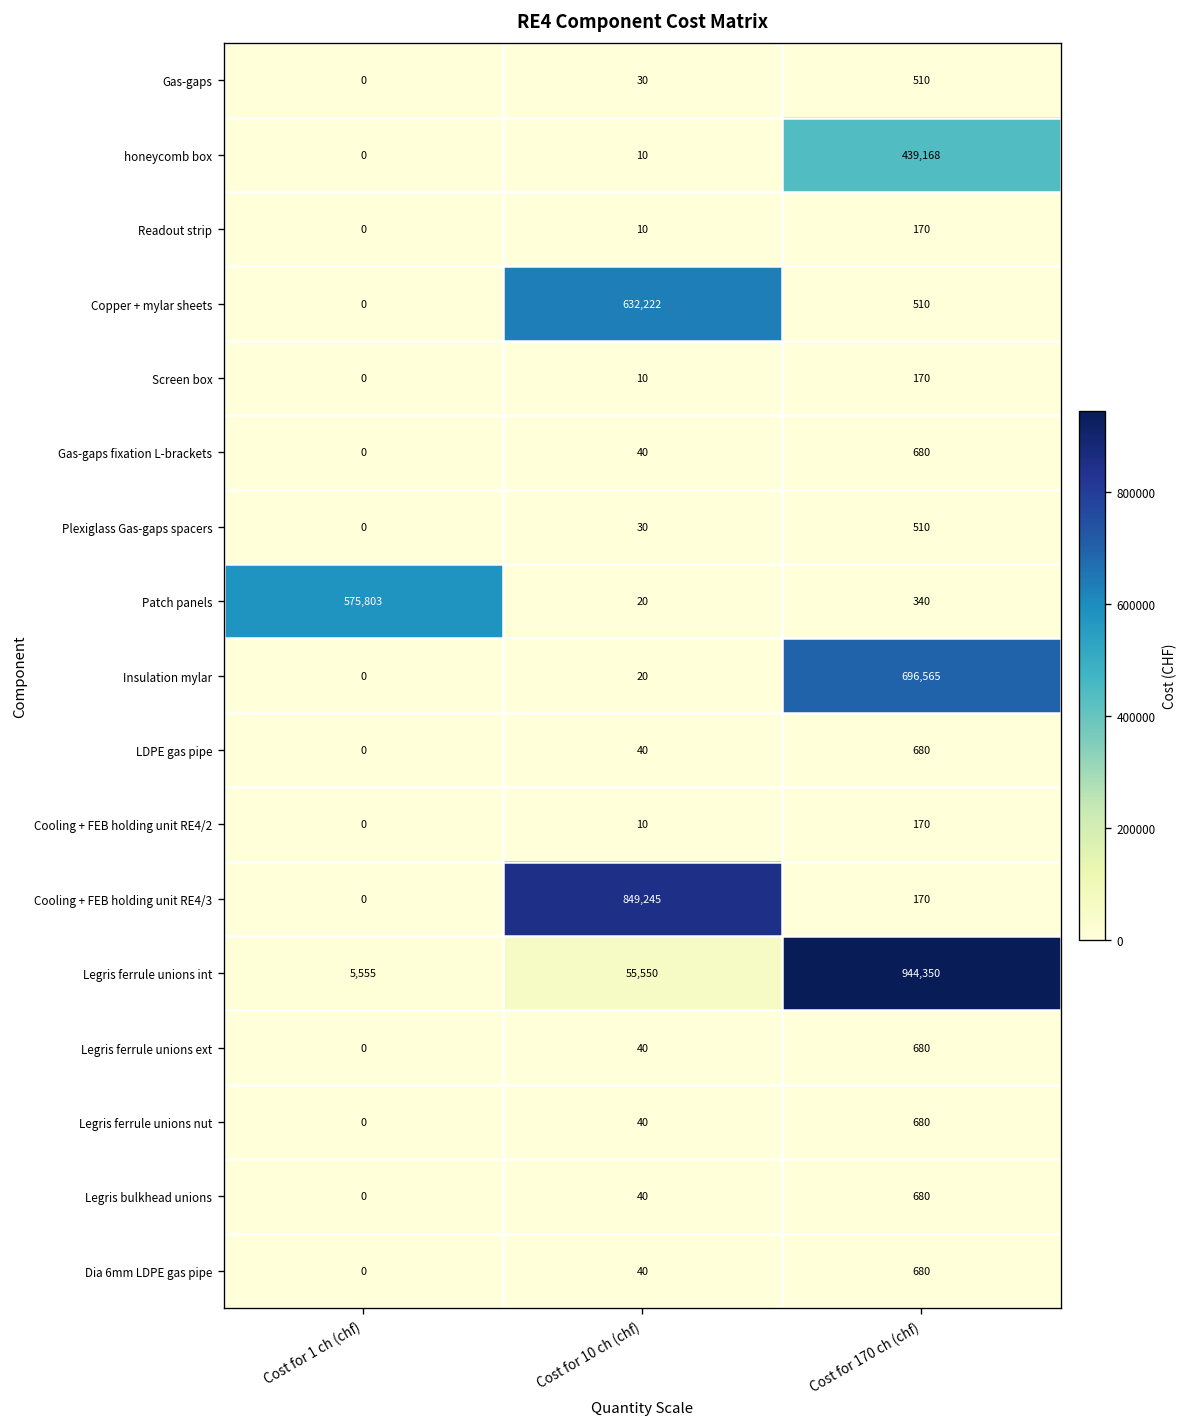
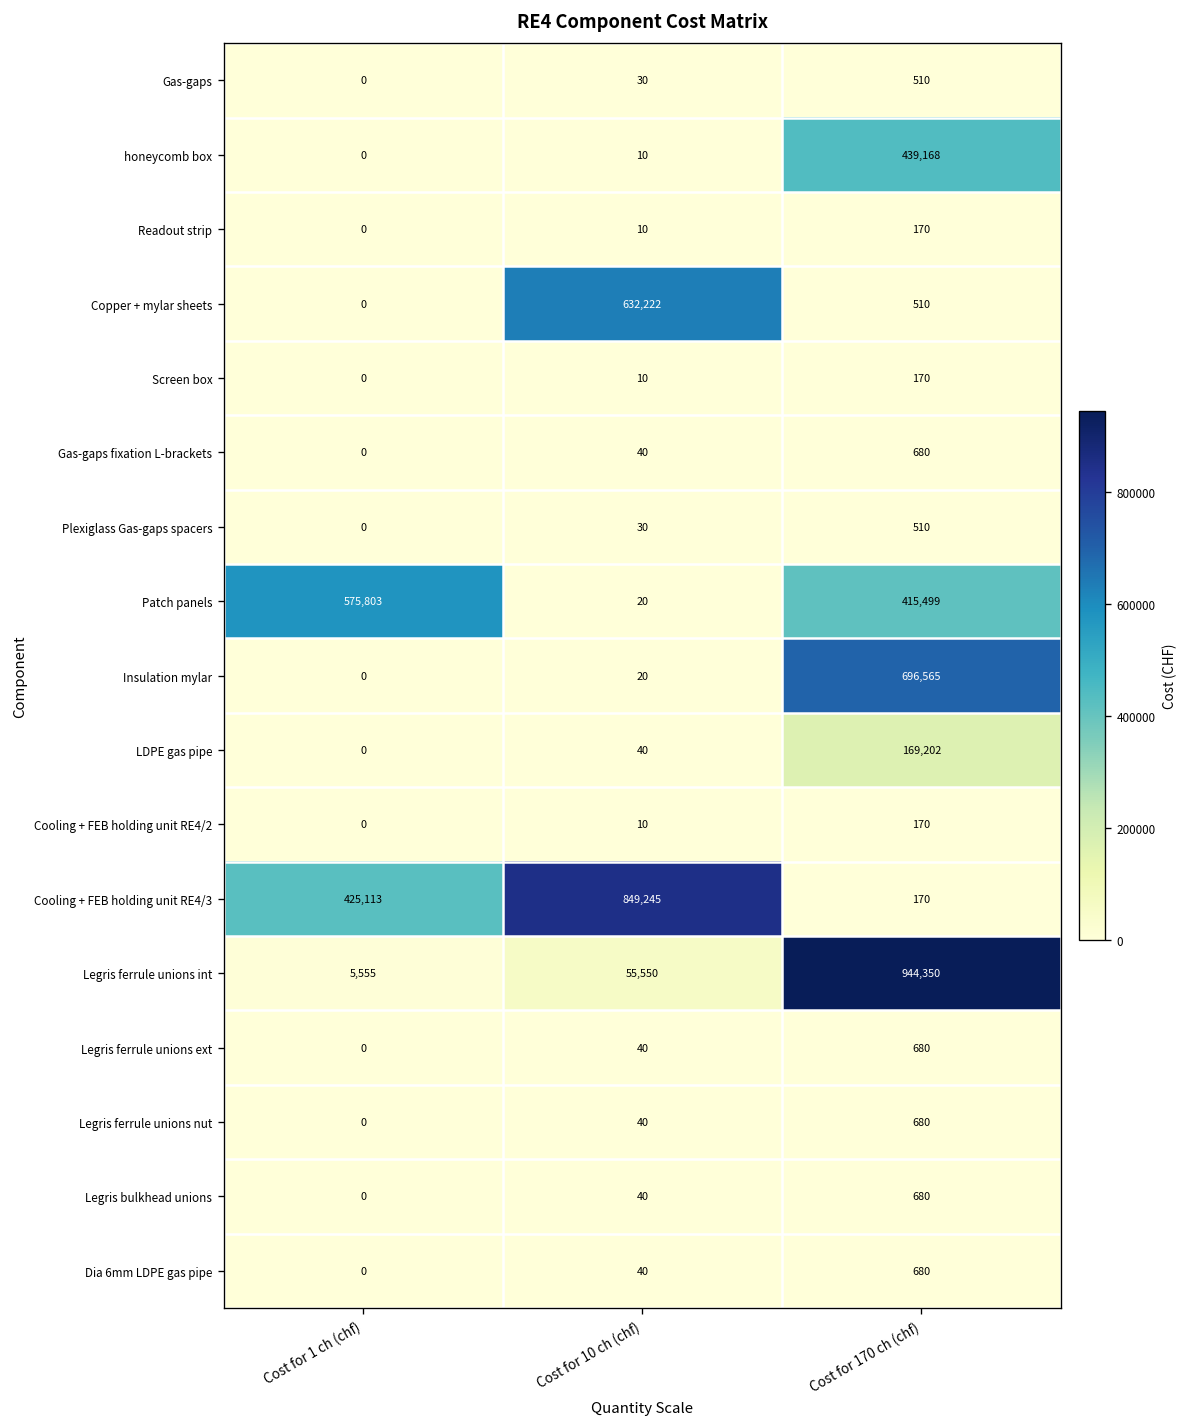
  {
    "Gas-gaps": {
      "Cost for 1 ch (chf)": "0",
      "Cost for 10 ch (chf)": "30",
      "Cost for 170 ch (chf)": "510"
    },
    "honeycomb box": {
      "Cost for 1 ch (chf)": "0",
      "Cost for 10 ch (chf)": "10",
      "Cost for 170 ch (chf)": "439,168"
    },
    "Readout strip": {
      "Cost for 1 ch (chf)": "0",
      "Cost for 10 ch (chf)": "10",
      "Cost for 170 ch (chf)": "170"
    },
    "Copper + mylar sheets": {
      "Cost for 1 ch (chf)": "0",
      "Cost for 10 ch (chf)": "632,222",
      "Cost for 170 ch (chf)": "510"
    },
    "Screen box": {
      "Cost for 1 ch (chf)": "0",
      "Cost for 10 ch (chf)": "10",
      "Cost for 170 ch (chf)": "170"
    },
    "Gas-gaps fixation L-brackets": {
      "Cost for 1 ch (chf)": "0",
      "Cost for 10 ch (chf)": "40",
      "Cost for 170 ch (chf)": "680"
    },
    "Plexiglass Gas-gaps spacers": {
      "Cost for 1 ch (chf)": "0",
      "Cost for 10 ch (chf)": "30",
      "Cost for 170 ch (chf)": "510"
    },
    "Patch panels": {
      "Cost for 1 ch (chf)": "575,803",
      "Cost for 10 ch (chf)": "20",
-     "Cost for 170 ch (chf)": "340"
+     "Cost for 170 ch (chf)": "415,499"
    },
    "Insulation mylar": {
      "Cost for 1 ch (chf)": "0",
      "Cost for 10 ch (chf)": "20",
      "Cost for 170 ch (chf)": "696,565"
    },
    "LDPE gas pipe": {
      "Cost for 1 ch (chf)": "0",
      "Cost for 10 ch (chf)": "40",
-     "Cost for 170 ch (chf)": "680"
+     "Cost for 170 ch (chf)": "169,202"
    },
    "Cooling + FEB holding unit RE4/2": {
      "Cost for 1 ch (chf)": "0",
      "Cost for 10 ch (chf)": "10",
      "Cost for 170 ch (chf)": "170"
    },
    "Cooling + FEB holding unit RE4/3": {
-     "Cost for 1 ch (chf)": "0",
+     "Cost for 1 ch (chf)": "425,113",
      "Cost for 10 ch (chf)": "849,245",
      "Cost for 170 ch (chf)": "170"
    },
    "Legris ferrule unions int": {
      "Cost for 1 ch (chf)": "5,555",
      "Cost for 10 ch (chf)": "55,550",
      "Cost for 170 ch (chf)": "944,350"
    },
    "Legris ferrule unions ext": {
      "Cost for 1 ch (chf)": "0",
      "Cost for 10 ch (chf)": "40",
      "Cost for 170 ch (chf)": "680"
    },
    "Legris ferrule unions nut": {
      "Cost for 1 ch (chf)": "0",
      "Cost for 10 ch (chf)": "40",
      "Cost for 170 ch (chf)": "680"
    },
    "Legris bulkhead unions": {
      "Cost for 1 ch (chf)": "0",
      "Cost for 10 ch (chf)": "40",
      "Cost for 170 ch (chf)": "680"
    },
    "Dia 6mm LDPE gas pipe": {
      "Cost for 1 ch (chf)": "0",
      "Cost for 10 ch (chf)": "40",
      "Cost for 170 ch (chf)": "680"
    }
  }
